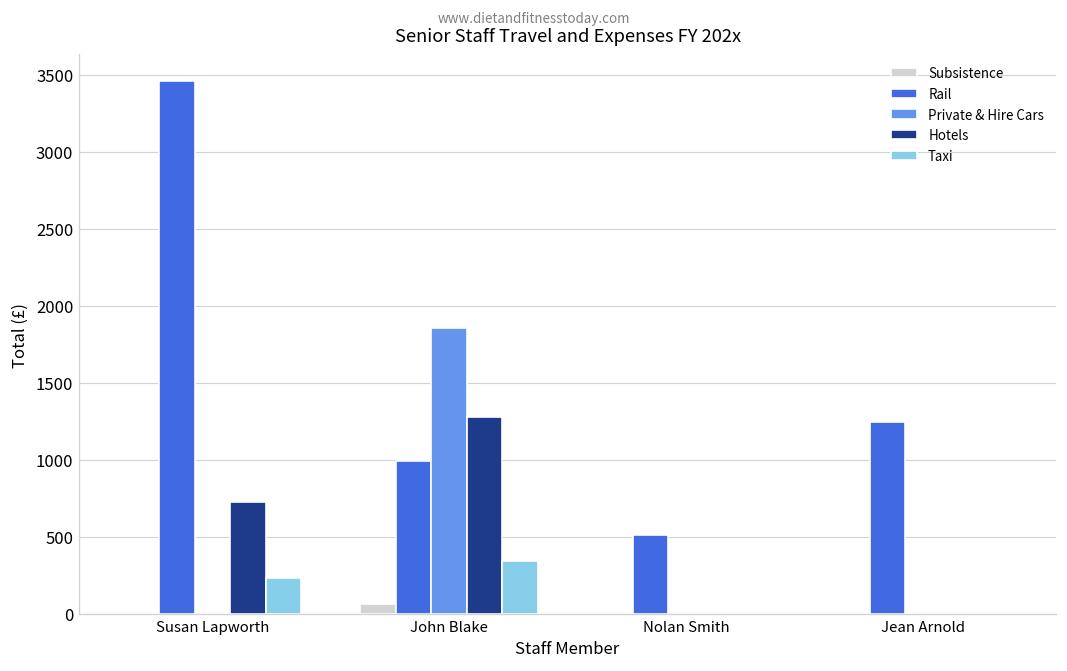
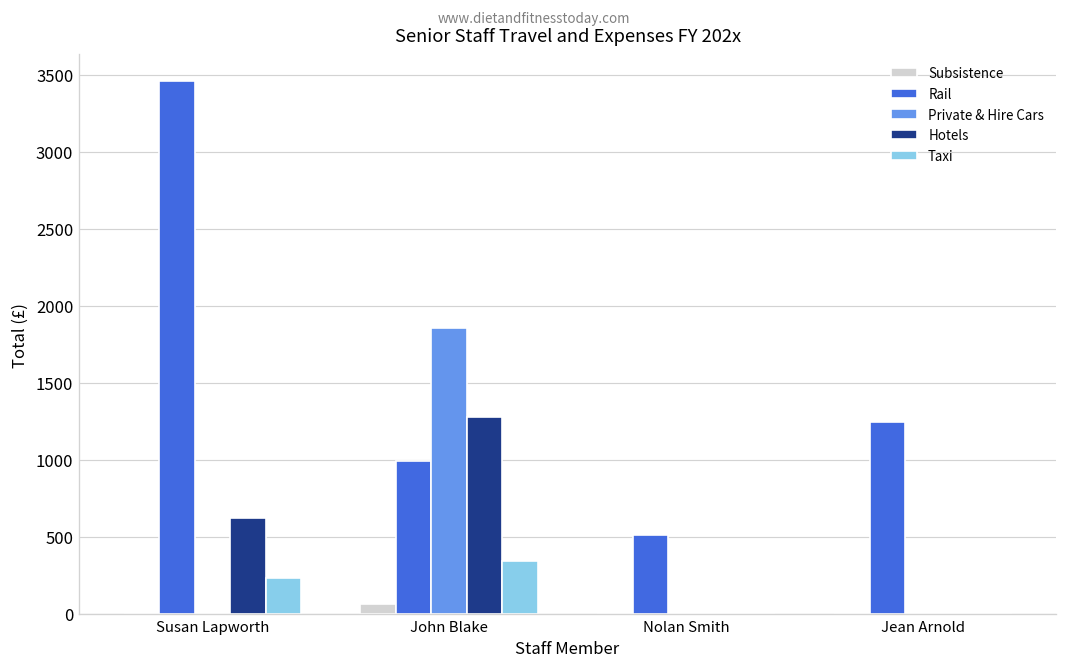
  {
    "Subsistence": {
      "Susan Lapworth": 0,
      "John Blake": 60,
      "Nolan Smith": 0,
      "Jean Arnold": 0
    },
    "Hotels": {
-     "Susan Lapworth": 730,
+     "Susan Lapworth": 630,
      "John Blake": 1280,
      "Nolan Smith": 0,
      "Jean Arnold": 0
    },
    "Taxi": {
      "Susan Lapworth": 230,
      "John Blake": 340,
      "Nolan Smith": 0,
      "Jean Arnold": 0
    }
  }
